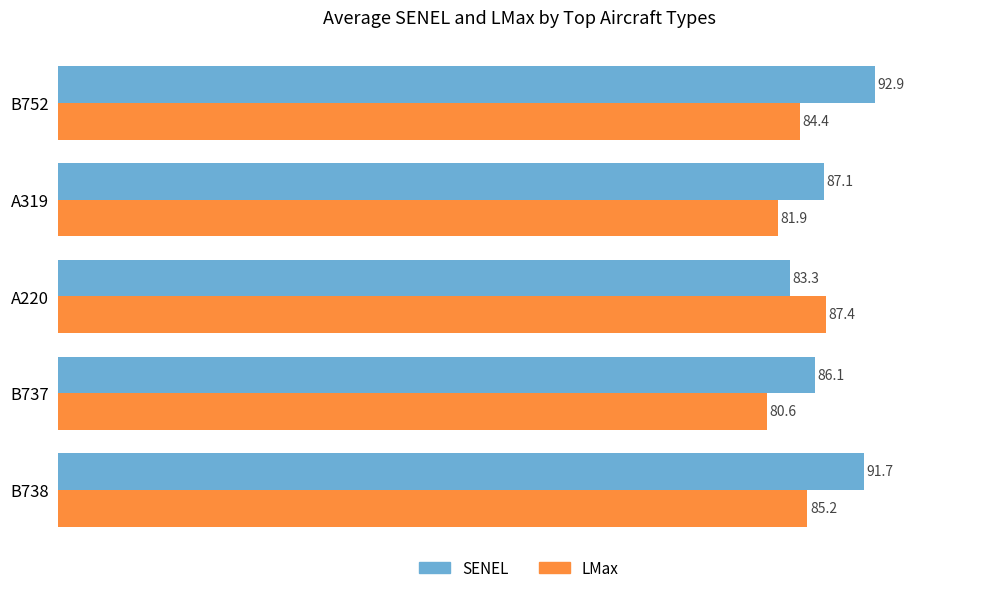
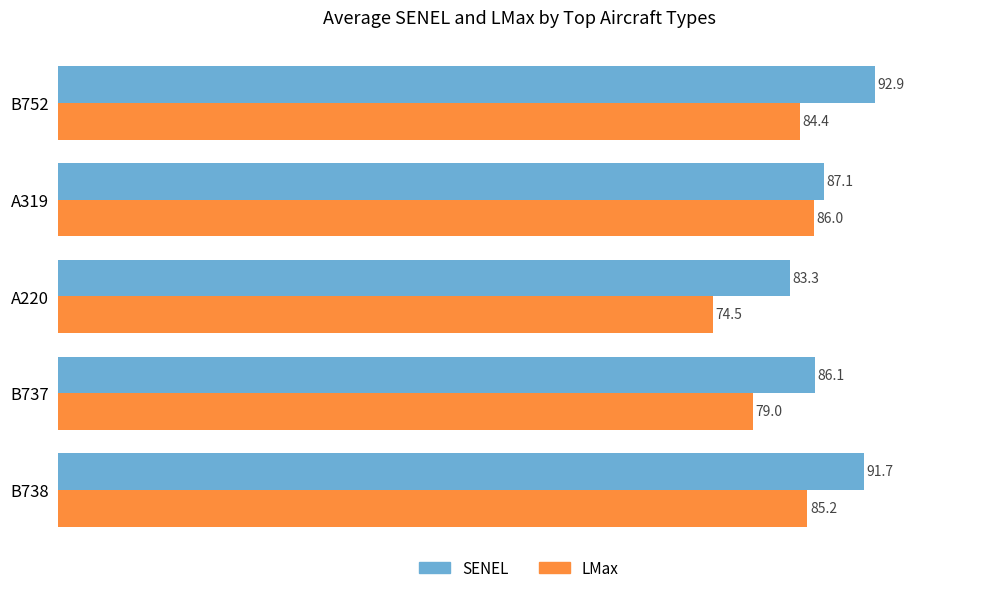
  {
    "SENEL": {
      "B752": 92.9,
      "A319": 87.1,
      "A220": 83.3,
      "B737": 86.1,
      "B738": 91.7
    },
    "LMax": {
      "B752": 84.4,
-     "A319": 81.9,
-     "A220": 87.4,
-     "B737": 80.6,
+     "A319": 86.0,
+     "A220": 74.5,
+     "B737": 79.0,
      "B738": 85.2
    }
  }
